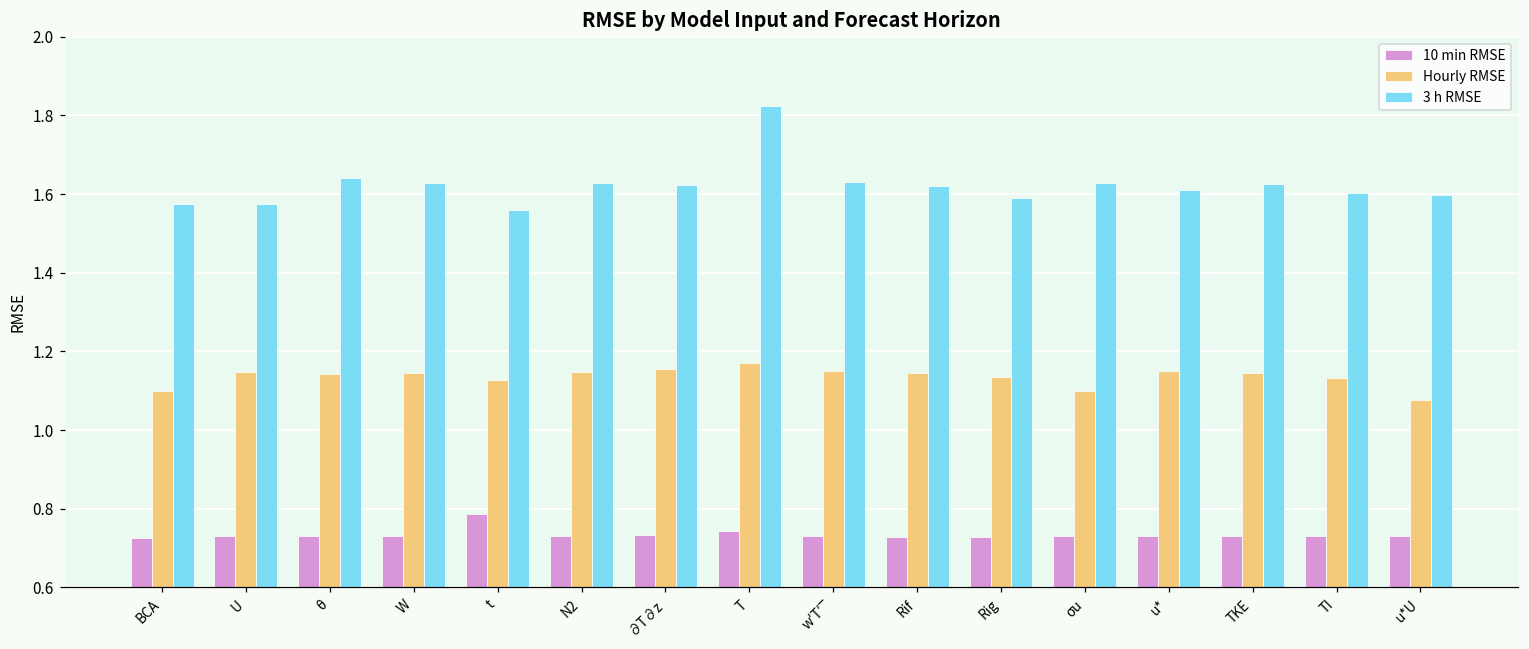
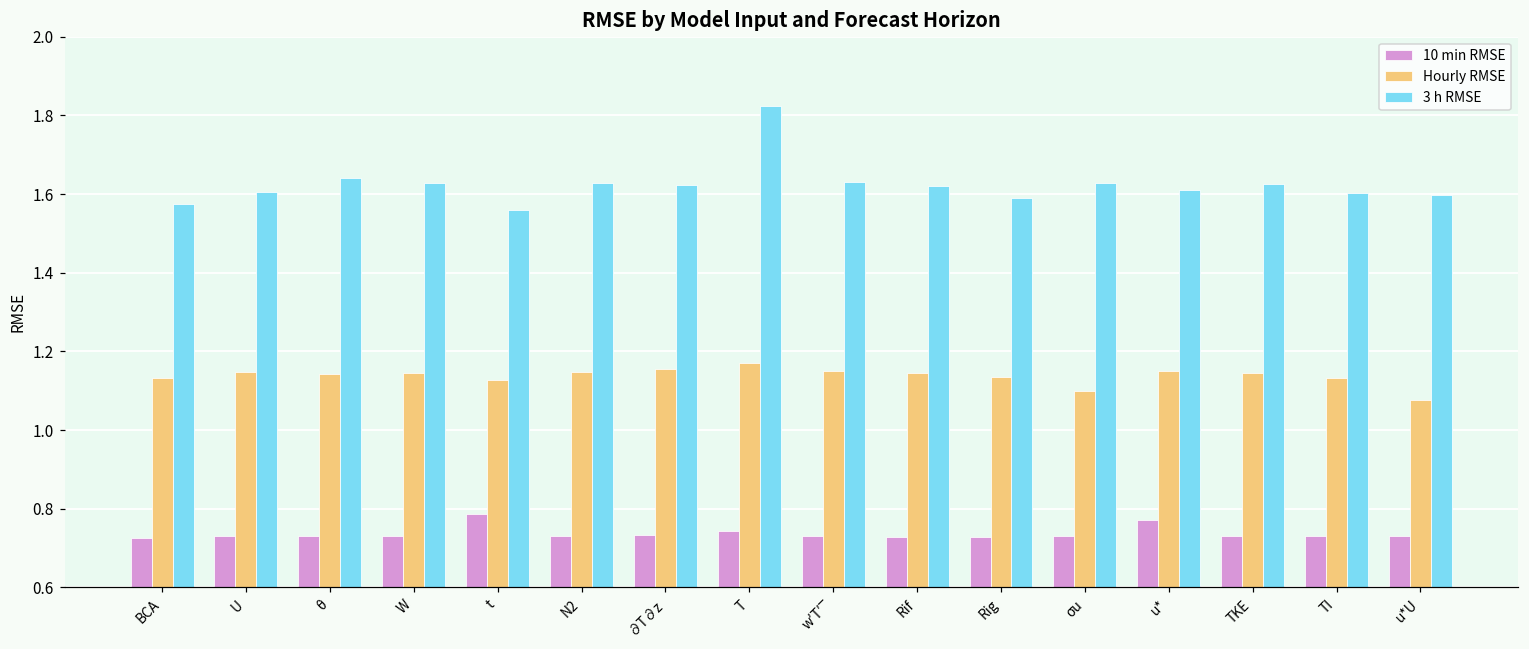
  {
    "10 min RMSE": {
      "BCA": 0.73,
      "U": 0.73,
      "θ": 0.73,
      "W": 0.73,
      "t": 0.79,
      "N2": 0.73,
      "∂T∂z": 0.73,
      "T": 0.74,
      "w′T′‾": 0.73,
      "Rif": 0.73,
      "Rig": 0.73,
      "σu": 0.73,
-     "u*": 0.73,
+     "u*": 0.77,
      "TKE": 0.73,
      "TI": 0.73,
      "u*U": 0.73
    },
    "Hourly RMSE": {
-     "BCA": 1.10,
+     "BCA": 1.13,
      "U": 1.15,
      "θ": 1.14,
      "W": 1.15,
      "t": 1.13,
      "N2": 1.15,
      "∂T∂z": 1.16,
      "T": 1.17,
      "w′T′‾": 1.15,
      "Rif": 1.15,
      "Rig": 1.14,
      "σu": 1.10,
      "u*": 1.15,
      "TKE": 1.14,
      "TI": 1.13,
      "u*U": 1.08
    },
    "3 h RMSE": {
      "BCA": 1.58,
-     "U": 1.57,
+     "U": 1.61,
      "θ": 1.64,
      "W": 1.63,
      "t": 1.56,
      "N2": 1.63,
      "∂T∂z": 1.62,
      "T": 1.82,
      "w′T′‾": 1.63,
      "Rif": 1.62,
      "Rig": 1.59,
      "σu": 1.63,
      "u*": 1.61,
      "TKE": 1.63,
      "TI": 1.60,
      "u*U": 1.60
    }
  }
